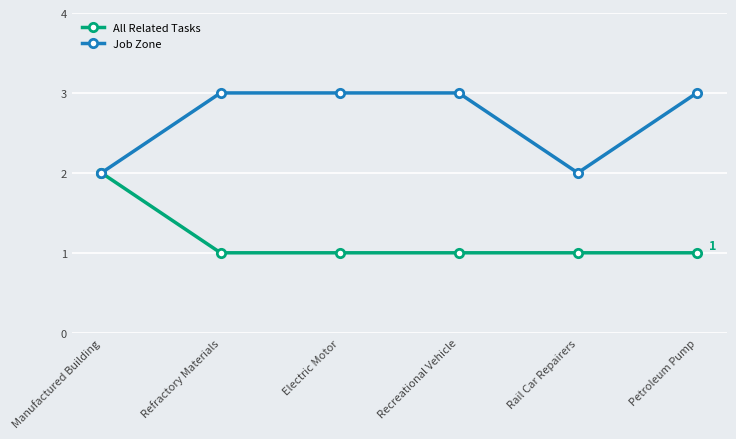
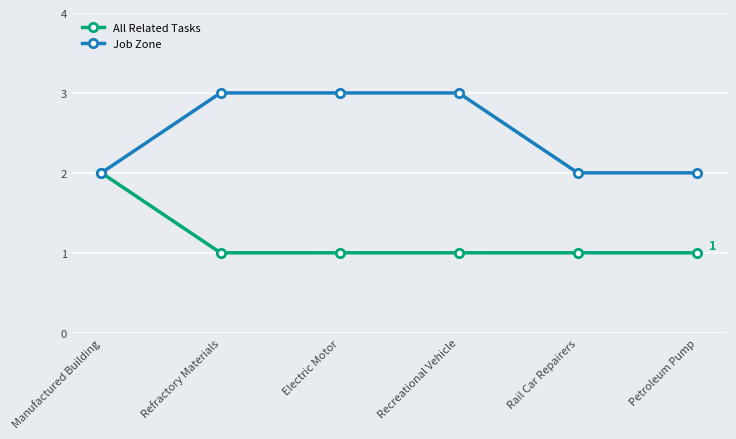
  {
    "All Related Tasks": {
      "Petroleum Pump": 1
    },
    "Job Zone": {
      "Refractory Materials": 3,
      "Electric Motor": 3,
      "Recreational Vehicle": 3,
      "Rail Car Repairers": 2,
-     "Petroleum Pump": 3
+     "Petroleum Pump": 2
    }
  }
